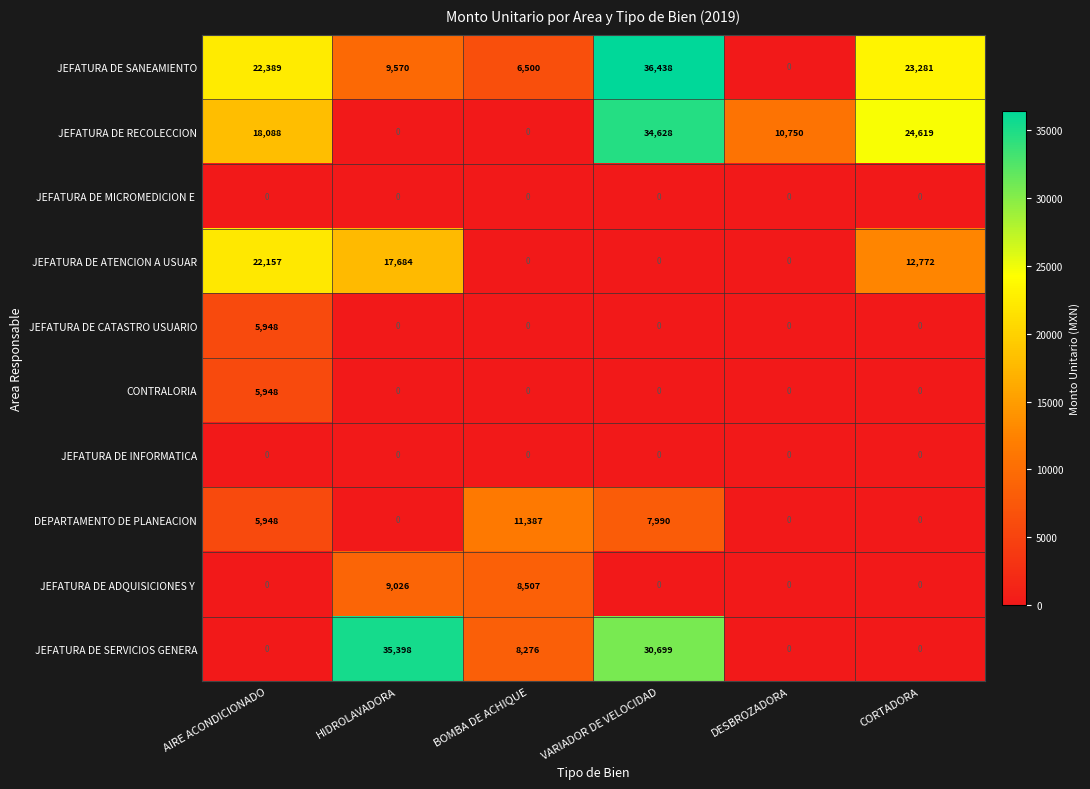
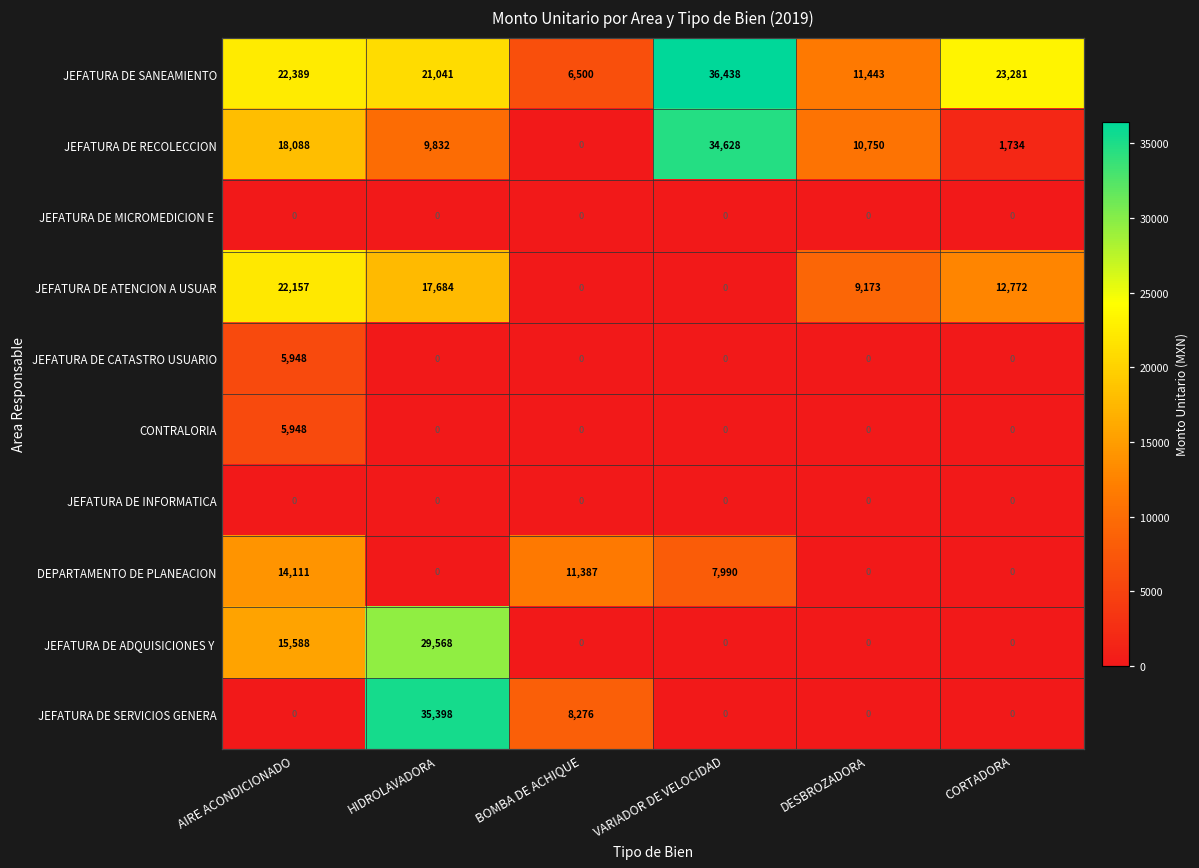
  {
    "JEFATURA DE SANEAMIENTO": {
      "AIRE ACONDICIONADO": "22,389",
-     "HIDROLAVADORA": "9,570",
+     "HIDROLAVADORA": "21,041",
      "BOMBA DE ACHIQUE": "6,500",
      "VARIADOR DE VELOCIDAD": "36,438",
-     "DESBROZADORA": "0",
+     "DESBROZADORA": "11,443",
      "CORTADORA": "23,281"
    },
    "JEFATURA DE RECOLECCION": {
      "AIRE ACONDICIONADO": "18,088",
-     "HIDROLAVADORA": "0",
+     "HIDROLAVADORA": "9,832",
      "BOMBA DE ACHIQUE": "0",
      "VARIADOR DE VELOCIDAD": "34,628",
      "DESBROZADORA": "10,750",
-     "CORTADORA": "24,619"
+     "CORTADORA": "1,734"
    },
    "JEFATURA DE MICROMEDICION E": {
      "AIRE ACONDICIONADO": "0",
      "HIDROLAVADORA": "0",
      "BOMBA DE ACHIQUE": "0",
      "VARIADOR DE VELOCIDAD": "0",
      "DESBROZADORA": "0",
      "CORTADORA": "0"
    },
    "JEFATURA DE ATENCION A USUAR": {
      "AIRE ACONDICIONADO": "22,157",
      "HIDROLAVADORA": "17,684",
      "BOMBA DE ACHIQUE": "0",
      "VARIADOR DE VELOCIDAD": "0",
-     "DESBROZADORA": "0",
+     "DESBROZADORA": "9,173",
      "CORTADORA": "12,772"
    },
    "JEFATURA DE CATASTRO USUARIO": {
      "AIRE ACONDICIONADO": "5,948",
      "HIDROLAVADORA": "0",
      "BOMBA DE ACHIQUE": "0",
      "VARIADOR DE VELOCIDAD": "0",
      "DESBROZADORA": "0",
      "CORTADORA": "0"
    },
    "CONTRALORIA": {
      "AIRE ACONDICIONADO": "5,948",
      "HIDROLAVADORA": "0",
      "BOMBA DE ACHIQUE": "0",
      "VARIADOR DE VELOCIDAD": "0",
      "DESBROZADORA": "0",
      "CORTADORA": "0"
    },
    "JEFATURA DE INFORMATICA": {
      "AIRE ACONDICIONADO": "0",
      "HIDROLAVADORA": "0",
      "BOMBA DE ACHIQUE": "0",
      "VARIADOR DE VELOCIDAD": "0",
      "DESBROZADORA": "0",
      "CORTADORA": "0"
    },
    "DEPARTAMENTO DE PLANEACION": {
-     "AIRE ACONDICIONADO": "5,948",
+     "AIRE ACONDICIONADO": "14,111",
      "HIDROLAVADORA": "0",
      "BOMBA DE ACHIQUE": "11,387",
      "VARIADOR DE VELOCIDAD": "7,990",
      "DESBROZADORA": "0",
      "CORTADORA": "0"
    },
    "JEFATURA DE ADQUISICIONES Y": {
-     "AIRE ACONDICIONADO": "0",
-     "HIDROLAVADORA": "9,026",
-     "BOMBA DE ACHIQUE": "8,507",
+     "AIRE ACONDICIONADO": "15,588",
+     "HIDROLAVADORA": "29,568",
+     "BOMBA DE ACHIQUE": "0",
      "VARIADOR DE VELOCIDAD": "0",
      "DESBROZADORA": "0",
      "CORTADORA": "0"
    },
    "JEFATURA DE SERVICIOS GENERA": {
      "AIRE ACONDICIONADO": "0",
      "HIDROLAVADORA": "35,398",
      "BOMBA DE ACHIQUE": "8,276",
-     "VARIADOR DE VELOCIDAD": "30,699",
+     "VARIADOR DE VELOCIDAD": "0",
      "DESBROZADORA": "0",
      "CORTADORA": "0"
    }
  }
